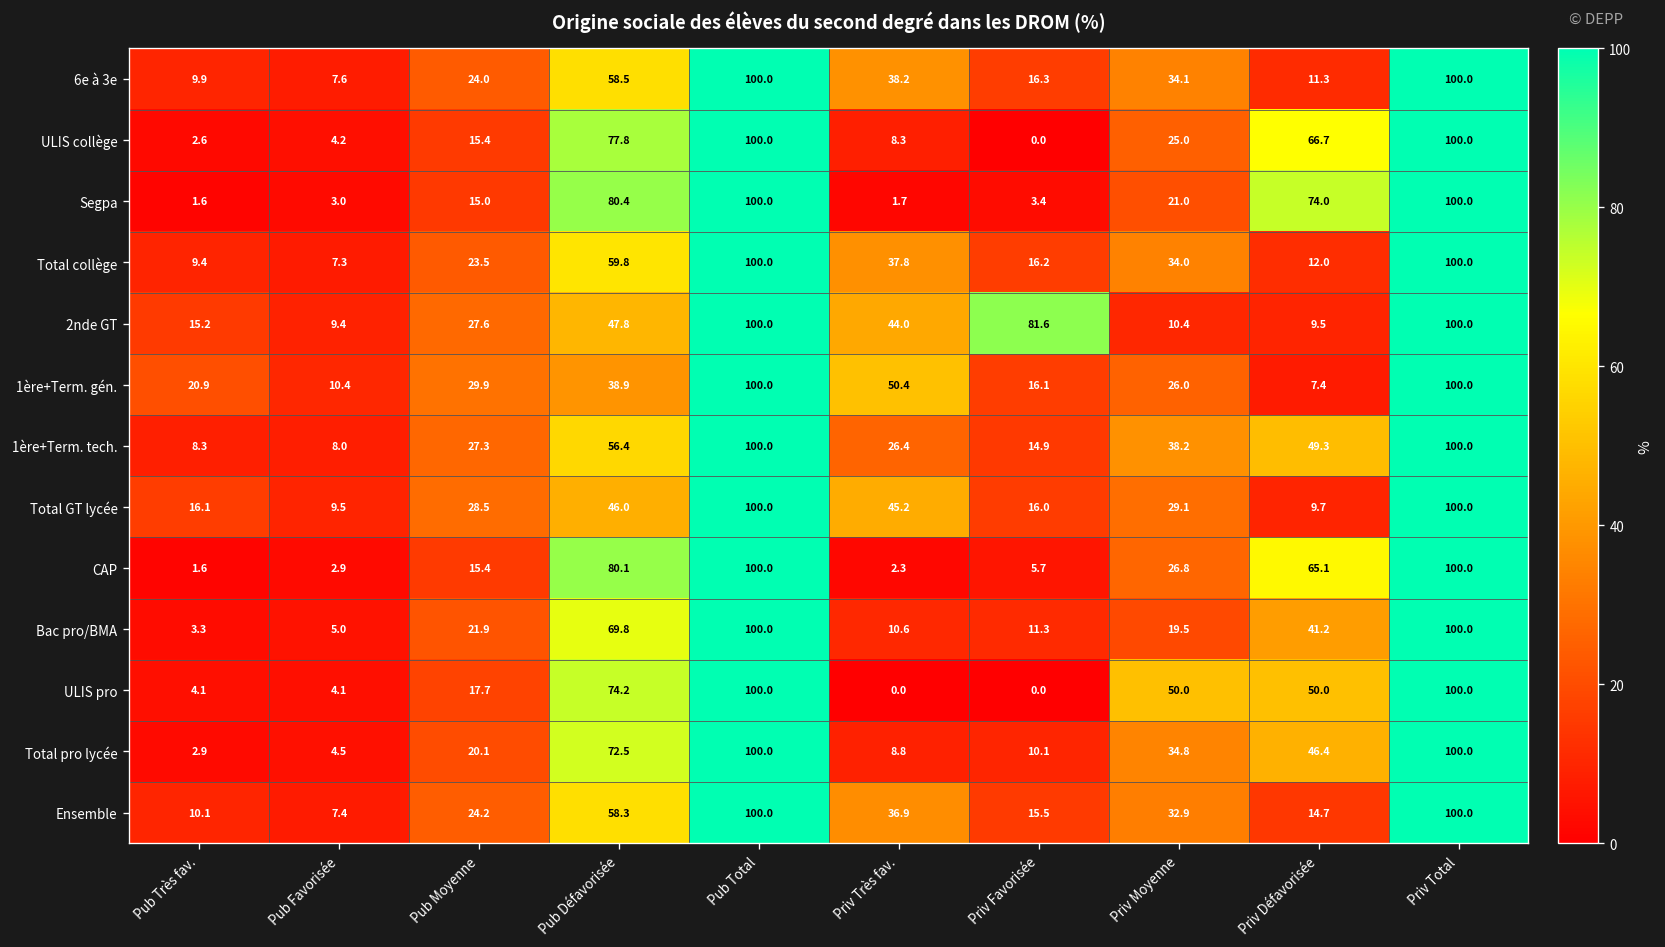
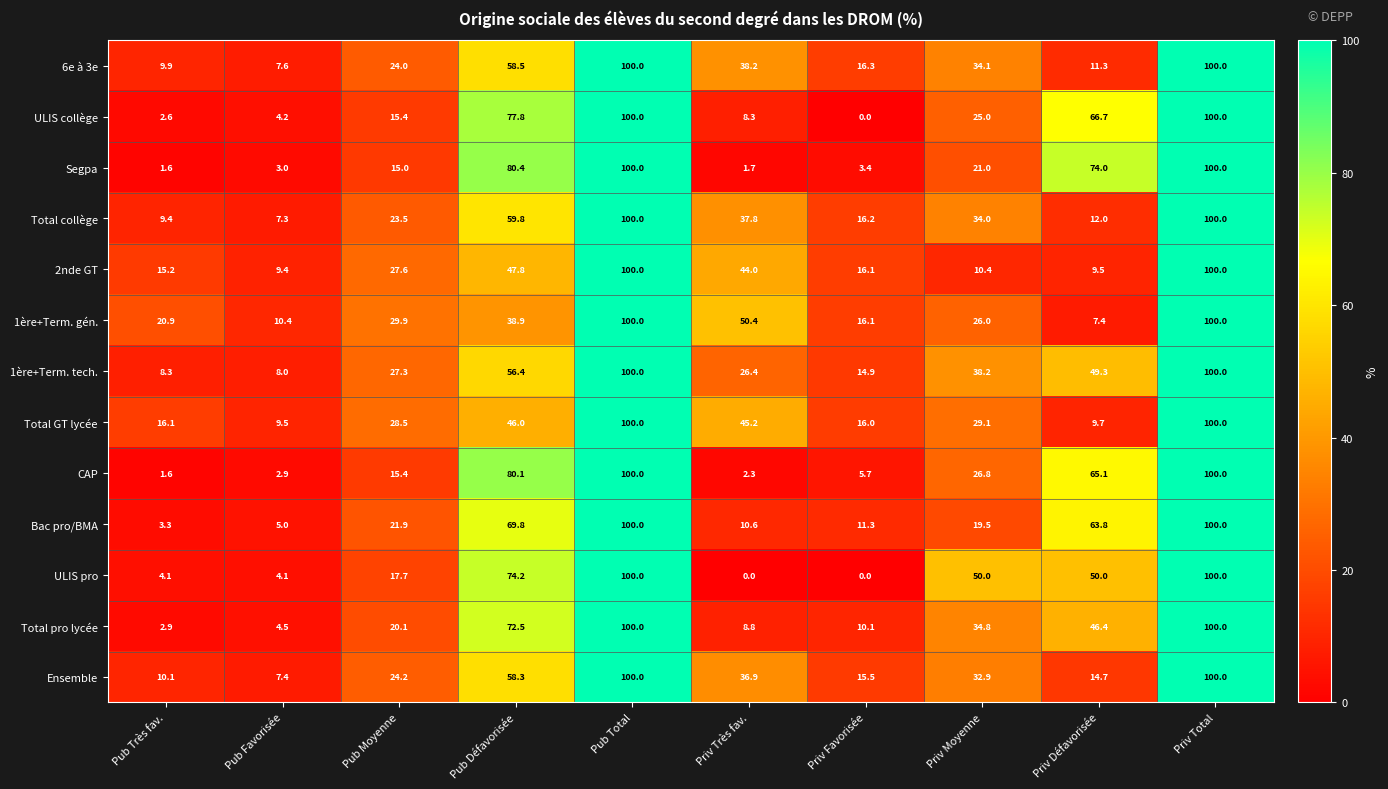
  {
    "6e à 3e": {
      "Pub Très fav.": 9.9,
      "Pub Favorisée": 7.6,
      "Pub Moyenne": 24.0,
      "Pub Défavorisée": 58.5,
      "Pub Total": 100.0,
      "Priv Très fav.": 38.2,
      "Priv Favorisée": 16.3,
      "Priv Moyenne": 34.1,
      "Priv Défavorisée": 11.3,
      "Priv Total": 100.0
    },
    "ULIS collège": {
      "Pub Très fav.": 2.6,
      "Pub Favorisée": 4.2,
      "Pub Moyenne": 15.4,
      "Pub Défavorisée": 77.8,
      "Pub Total": 100.0,
      "Priv Très fav.": 8.3,
      "Priv Favorisée": 0.0,
      "Priv Moyenne": 25.0,
      "Priv Défavorisée": 66.7,
      "Priv Total": 100.0
    },
    "Segpa": {
      "Pub Très fav.": 1.6,
      "Pub Favorisée": 3.0,
      "Pub Moyenne": 15.0,
      "Pub Défavorisée": 80.4,
      "Pub Total": 100.0,
      "Priv Très fav.": 1.7,
      "Priv Favorisée": 3.4,
      "Priv Moyenne": 21.0,
      "Priv Défavorisée": 74.0,
      "Priv Total": 100.0
    },
    "Total collège": {
      "Pub Très fav.": 9.4,
      "Pub Favorisée": 7.3,
      "Pub Moyenne": 23.5,
      "Pub Défavorisée": 59.8,
      "Pub Total": 100.0,
      "Priv Très fav.": 37.8,
      "Priv Favorisée": 16.2,
      "Priv Moyenne": 34.0,
      "Priv Défavorisée": 12.0,
      "Priv Total": 100.0
    },
    "2nde GT": {
      "Pub Très fav.": 15.2,
      "Pub Favorisée": 9.4,
      "Pub Moyenne": 27.6,
      "Pub Défavorisée": 47.8,
      "Pub Total": 100.0,
      "Priv Très fav.": 44.0,
-     "Priv Favorisée": 81.6,
+     "Priv Favorisée": 16.1,
      "Priv Moyenne": 10.4,
      "Priv Défavorisée": 9.5,
      "Priv Total": 100.0
    },
    "1ère+Term. gén.": {
      "Pub Très fav.": 20.9,
      "Pub Favorisée": 10.4,
      "Pub Moyenne": 29.9,
      "Pub Défavorisée": 38.9,
      "Pub Total": 100.0,
      "Priv Très fav.": 50.4,
      "Priv Favorisée": 16.1,
      "Priv Moyenne": 26.0,
      "Priv Défavorisée": 7.4,
      "Priv Total": 100.0
    },
    "1ère+Term. tech.": {
      "Pub Très fav.": 8.3,
      "Pub Favorisée": 8.0,
      "Pub Moyenne": 27.3,
      "Pub Défavorisée": 56.4,
      "Pub Total": 100.0,
      "Priv Très fav.": 26.4,
      "Priv Favorisée": 14.9,
      "Priv Moyenne": 38.2,
      "Priv Défavorisée": 49.3,
      "Priv Total": 100.0
    },
    "Total GT lycée": {
      "Pub Très fav.": 16.1,
      "Pub Favorisée": 9.5,
      "Pub Moyenne": 28.5,
      "Pub Défavorisée": 46.0,
      "Pub Total": 100.0,
      "Priv Très fav.": 45.2,
      "Priv Favorisée": 16.0,
      "Priv Moyenne": 29.1,
      "Priv Défavorisée": 9.7,
      "Priv Total": 100.0
    },
    "CAP": {
      "Pub Très fav.": 1.6,
      "Pub Favorisée": 2.9,
      "Pub Moyenne": 15.4,
      "Pub Défavorisée": 80.1,
      "Pub Total": 100.0,
      "Priv Très fav.": 2.3,
      "Priv Favorisée": 5.7,
      "Priv Moyenne": 26.8,
      "Priv Défavorisée": 65.1,
      "Priv Total": 100.0
    },
    "Bac pro/BMA": {
      "Pub Très fav.": 3.3,
      "Pub Favorisée": 5.0,
      "Pub Moyenne": 21.9,
      "Pub Défavorisée": 69.8,
      "Pub Total": 100.0,
      "Priv Très fav.": 10.6,
      "Priv Favorisée": 11.3,
      "Priv Moyenne": 19.5,
-     "Priv Défavorisée": 41.2,
+     "Priv Défavorisée": 63.8,
      "Priv Total": 100.0
    },
    "ULIS pro": {
      "Pub Très fav.": 4.1,
      "Pub Favorisée": 4.1,
      "Pub Moyenne": 17.7,
      "Pub Défavorisée": 74.2,
      "Pub Total": 100.0,
      "Priv Très fav.": 0.0,
      "Priv Favorisée": 0.0,
      "Priv Moyenne": 50.0,
      "Priv Défavorisée": 50.0,
      "Priv Total": 100.0
    },
    "Total pro lycée": {
      "Pub Très fav.": 2.9,
      "Pub Favorisée": 4.5,
      "Pub Moyenne": 20.1,
      "Pub Défavorisée": 72.5,
      "Pub Total": 100.0,
      "Priv Très fav.": 8.8,
      "Priv Favorisée": 10.1,
      "Priv Moyenne": 34.8,
      "Priv Défavorisée": 46.4,
      "Priv Total": 100.0
    },
    "Ensemble": {
      "Pub Très fav.": 10.1,
      "Pub Favorisée": 7.4,
      "Pub Moyenne": 24.2,
      "Pub Défavorisée": 58.3,
      "Pub Total": 100.0,
      "Priv Très fav.": 36.9,
      "Priv Favorisée": 15.5,
      "Priv Moyenne": 32.9,
      "Priv Défavorisée": 14.7,
      "Priv Total": 100.0
    }
  }
